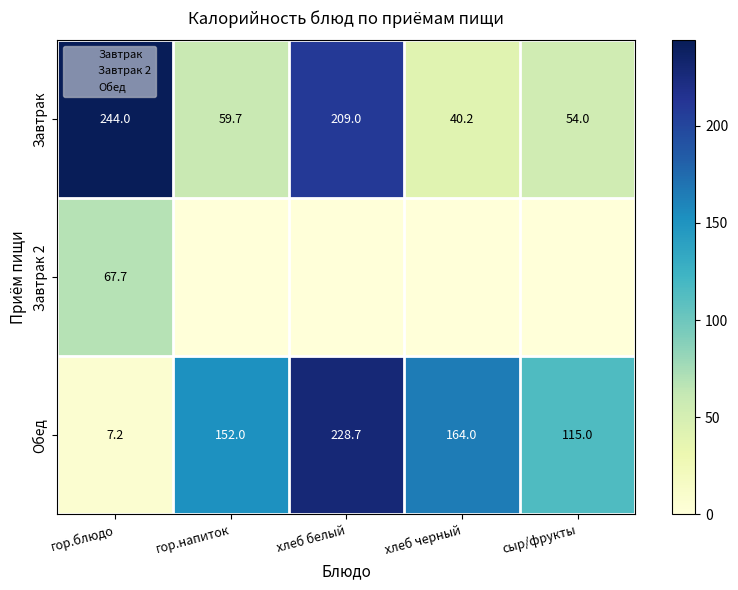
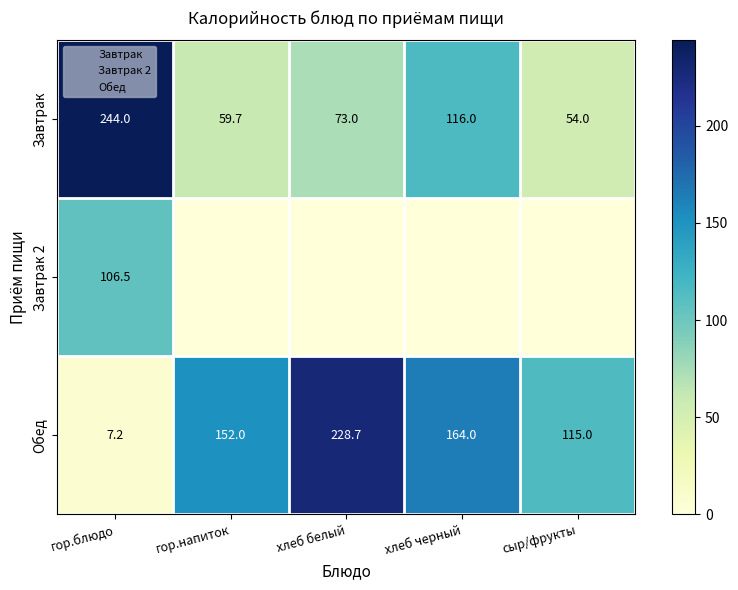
  {
    "Завтрак": {
      "гор.блюдо": 244.0,
      "гор.напиток": 59.7,
-     "хлеб белый": 209.0,
-     "хлеб черный": 40.2,
+     "хлеб белый": 73.0,
+     "хлеб черный": 116.0,
      "сыр/фрукты": 54.0
    },
    "Завтрак 2": {
-     "гор.блюдо": 67.7
+     "гор.блюдо": 106.5
    },
    "Обед": {
      "гор.блюдо": 7.2,
      "гор.напиток": 152.0,
      "хлеб белый": 228.7,
      "хлеб черный": 164.0,
      "сыр/фрукты": 115.0
    }
  }
